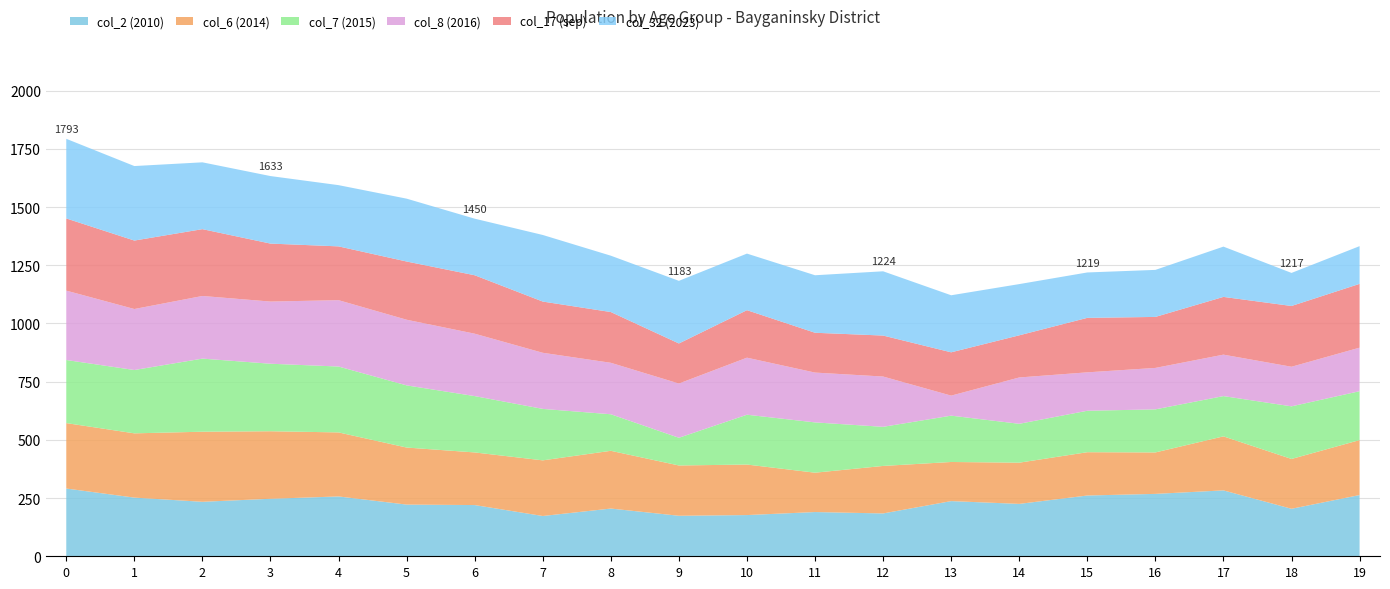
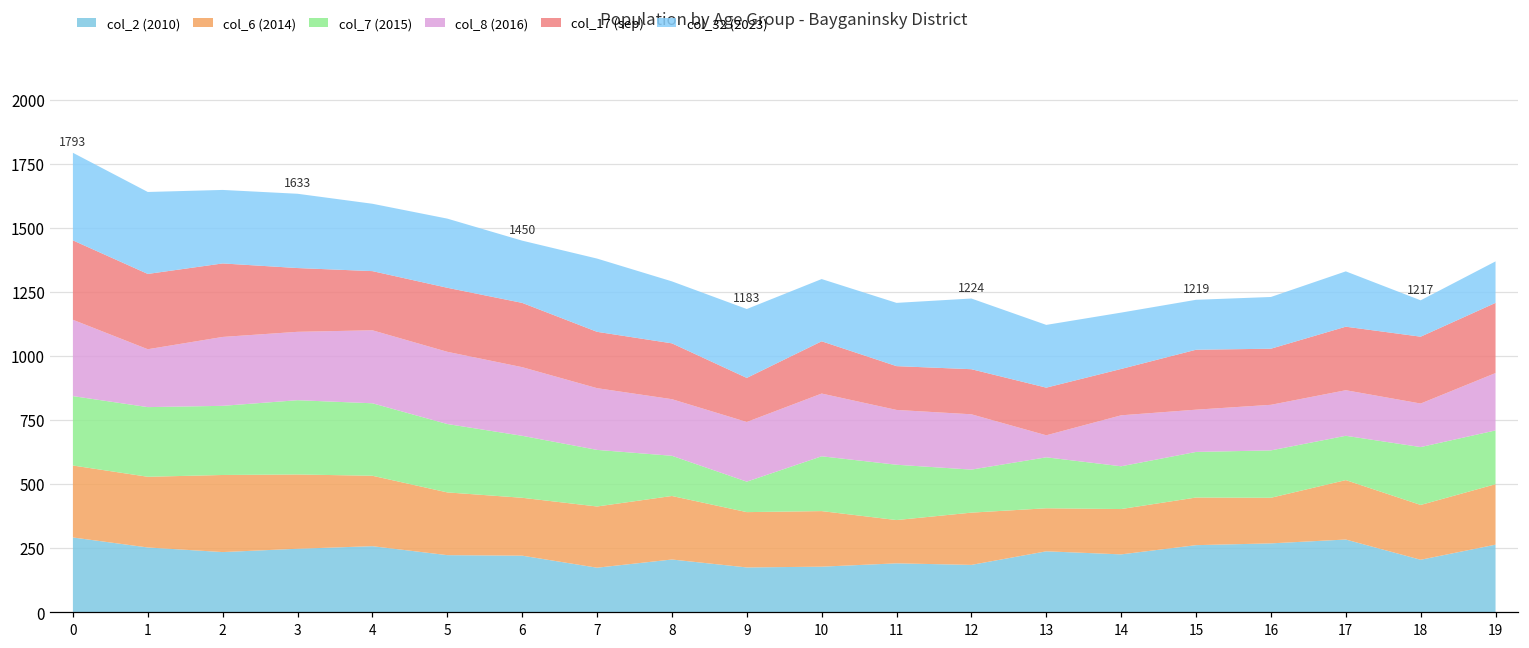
  {
    "col_7 (2015)": {
      "0": 270,
      "1": 270,
-     "2": 310,
+     "2": 270,
      "3": 290,
      "4": 280,
      "5": 270,
      "6": 240,
      "7": 220,
      "8": 160,
      "9": 120,
      "10": 210,
      "11": 220,
      "12": 170,
      "13": 200,
      "14": 170,
      "15": 180,
      "16": 190,
      "17": 170,
      "18": 230,
      "19": 210
    },
    "col_8 (2016)": {
      "0": 300,
-     "1": 260,
+     "1": 230,
      "2": 270,
      "3": 270,
      "4": 290,
      "5": 280,
      "6": 270,
      "7": 240,
      "8": 220,
      "9": 230,
      "10": 250,
      "11": 210,
      "12": 220,
      "13": 90,
      "14": 200,
      "15": 170,
      "16": 180,
      "17": 180,
      "18": 170,
-     "19": 190
+     "19": 220
    }
  }
